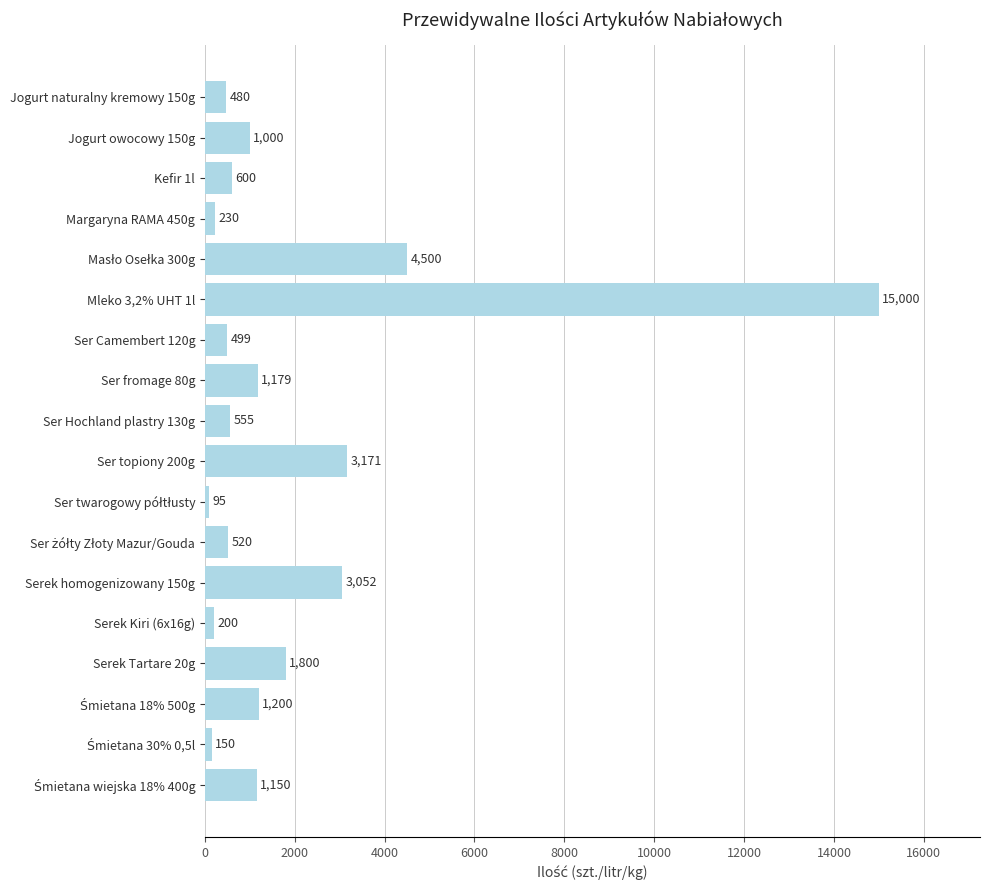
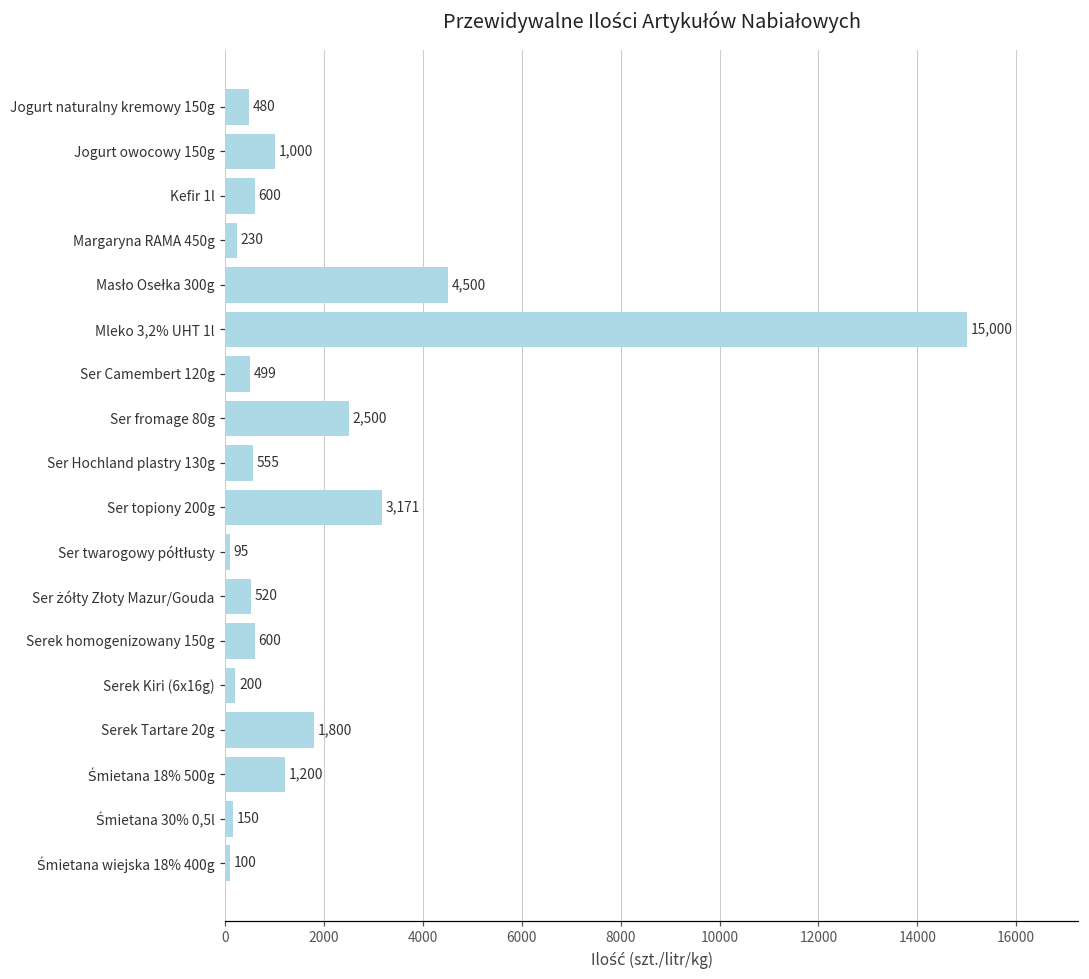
  {
    "Jogurt naturalny kremowy 150g": "480",
    "Jogurt owocowy 150g": "1,000",
    "Kefir 1l": "600",
    "Margaryna RAMA 450g": "230",
    "Masło Osełka 300g": "4,500",
    "Mleko 3,2% UHT 1l": "15,000",
    "Ser Camembert 120g": "499",
-   "Ser fromage 80g": "1,179",
+   "Ser fromage 80g": "2,500",
    "Ser Hochland plastry 130g": "555",
    "Ser topiony 200g": "3,171",
    "Ser twarogowy półtłusty": "95",
    "Ser żółty Złoty Mazur/Gouda": "520",
-   "Serek homogenizowany 150g": "3,052",
+   "Serek homogenizowany 150g": "600",
    "Serek Kiri (6x16g)": "200",
    "Serek Tartare 20g": "1,800",
    "Śmietana 18% 500g": "1,200",
    "Śmietana 30% 0,5l": "150",
-   "Śmietana wiejska 18% 400g": "1,150"
+   "Śmietana wiejska 18% 400g": "100"
  }
